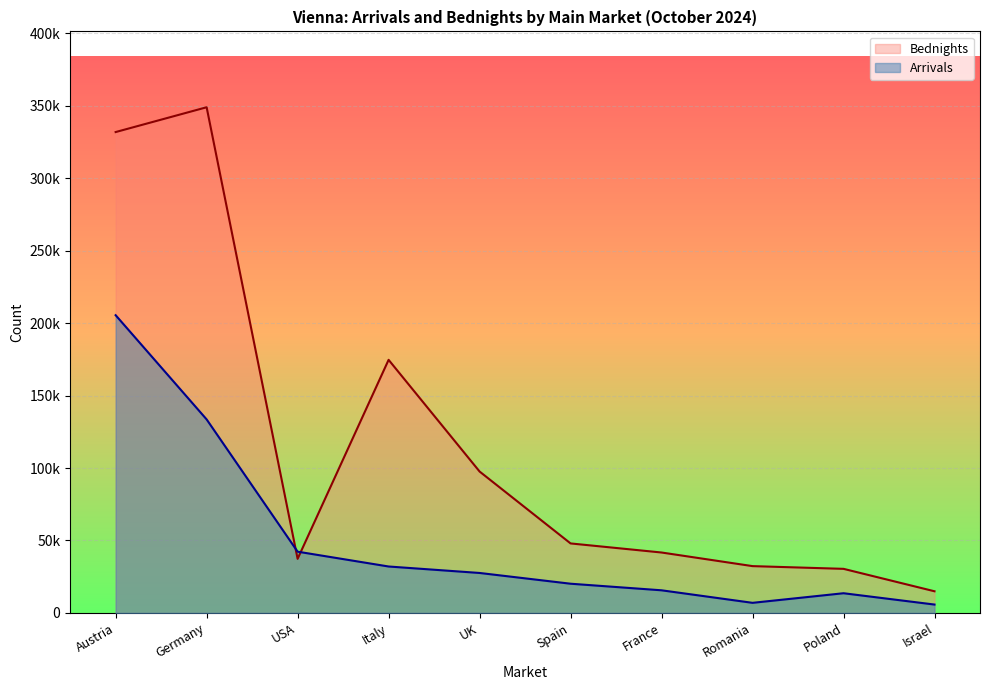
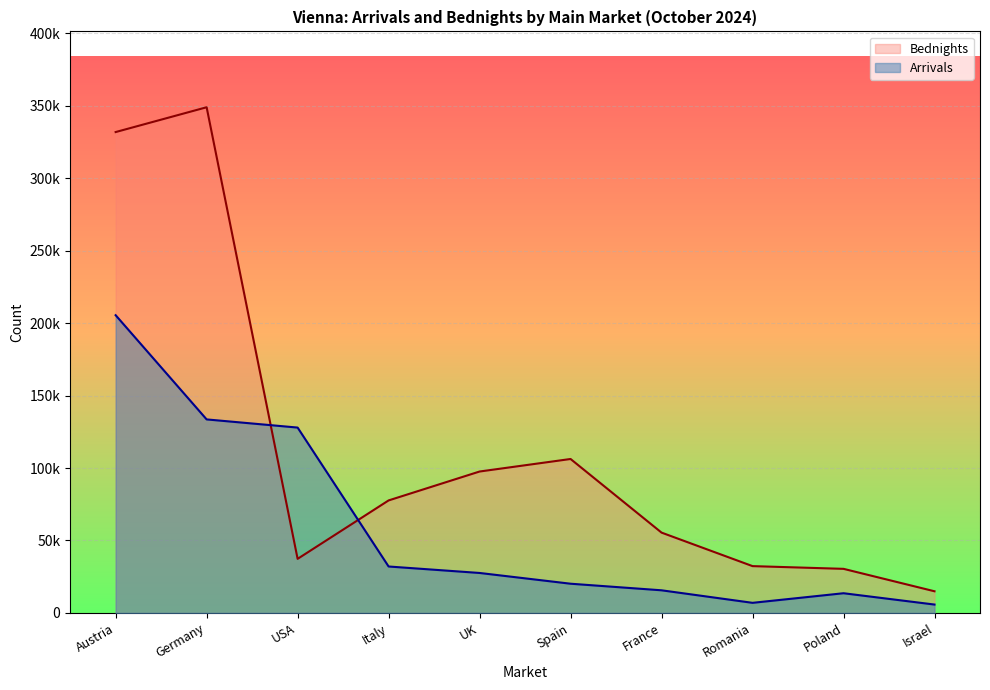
  {
    "Bednights": {
      "Austria": 332000,
      "Germany": 349000,
      "USA": 37000,
-     "Italy": 175000,
+     "Italy": 78000,
      "UK": 98000,
-     "Spain": 48000,
-     "France": 42000,
+     "Spain": 106000,
+     "France": 55000,
      "Romania": 32000,
      "Poland": 30000,
      "Israel": 15000
    },
    "Arrivals": {
      "Austria": 205000,
      "Germany": 134000,
-     "USA": 42000,
+     "USA": 128000,
      "Italy": 32000,
      "UK": 28000,
      "Spain": 20000,
      "France": 16000,
      "Romania": 7000,
      "Poland": 14000,
      "Israel": 6000
    }
  }
